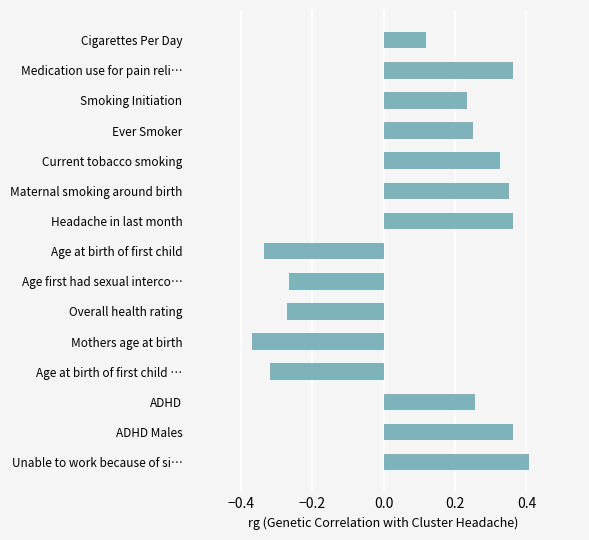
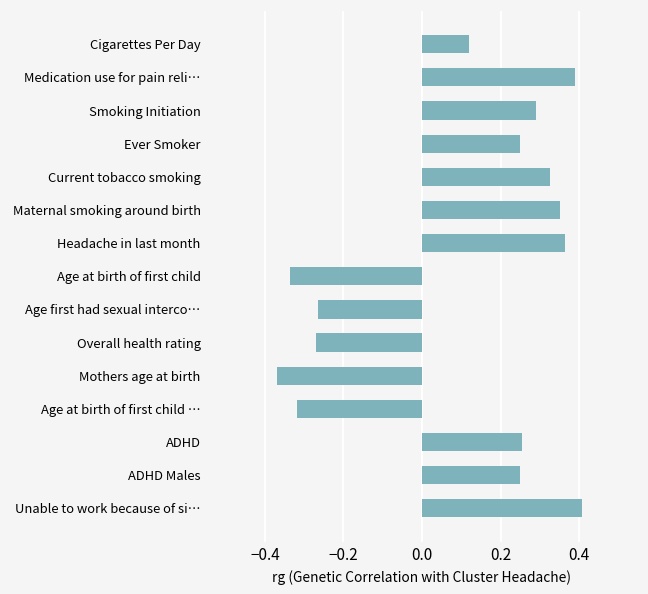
  {
    "Cigarettes Per Day": 0.12,
-   "Medication use for pain reli…": 0.36,
-   "Smoking Initiation": 0.23,
+   "Medication use for pain reli…": 0.39,
+   "Smoking Initiation": 0.29,
    "Ever Smoker": 0.25,
    "Current tobacco smoking": 0.33,
    "Maternal smoking around birth": 0.35,
    "Headache in last month": 0.36,
    "Age at birth of first child": -0.34,
    "Age first had sexual interco…": -0.26,
    "Overall health rating": -0.27,
    "Mothers age at birth": -0.37,
    "Age at birth of first child …": -0.32,
    "ADHD": 0.26,
-   "ADHD Males": 0.36,
+   "ADHD Males": 0.25,
    "Unable to work because of si…": 0.41
  }
